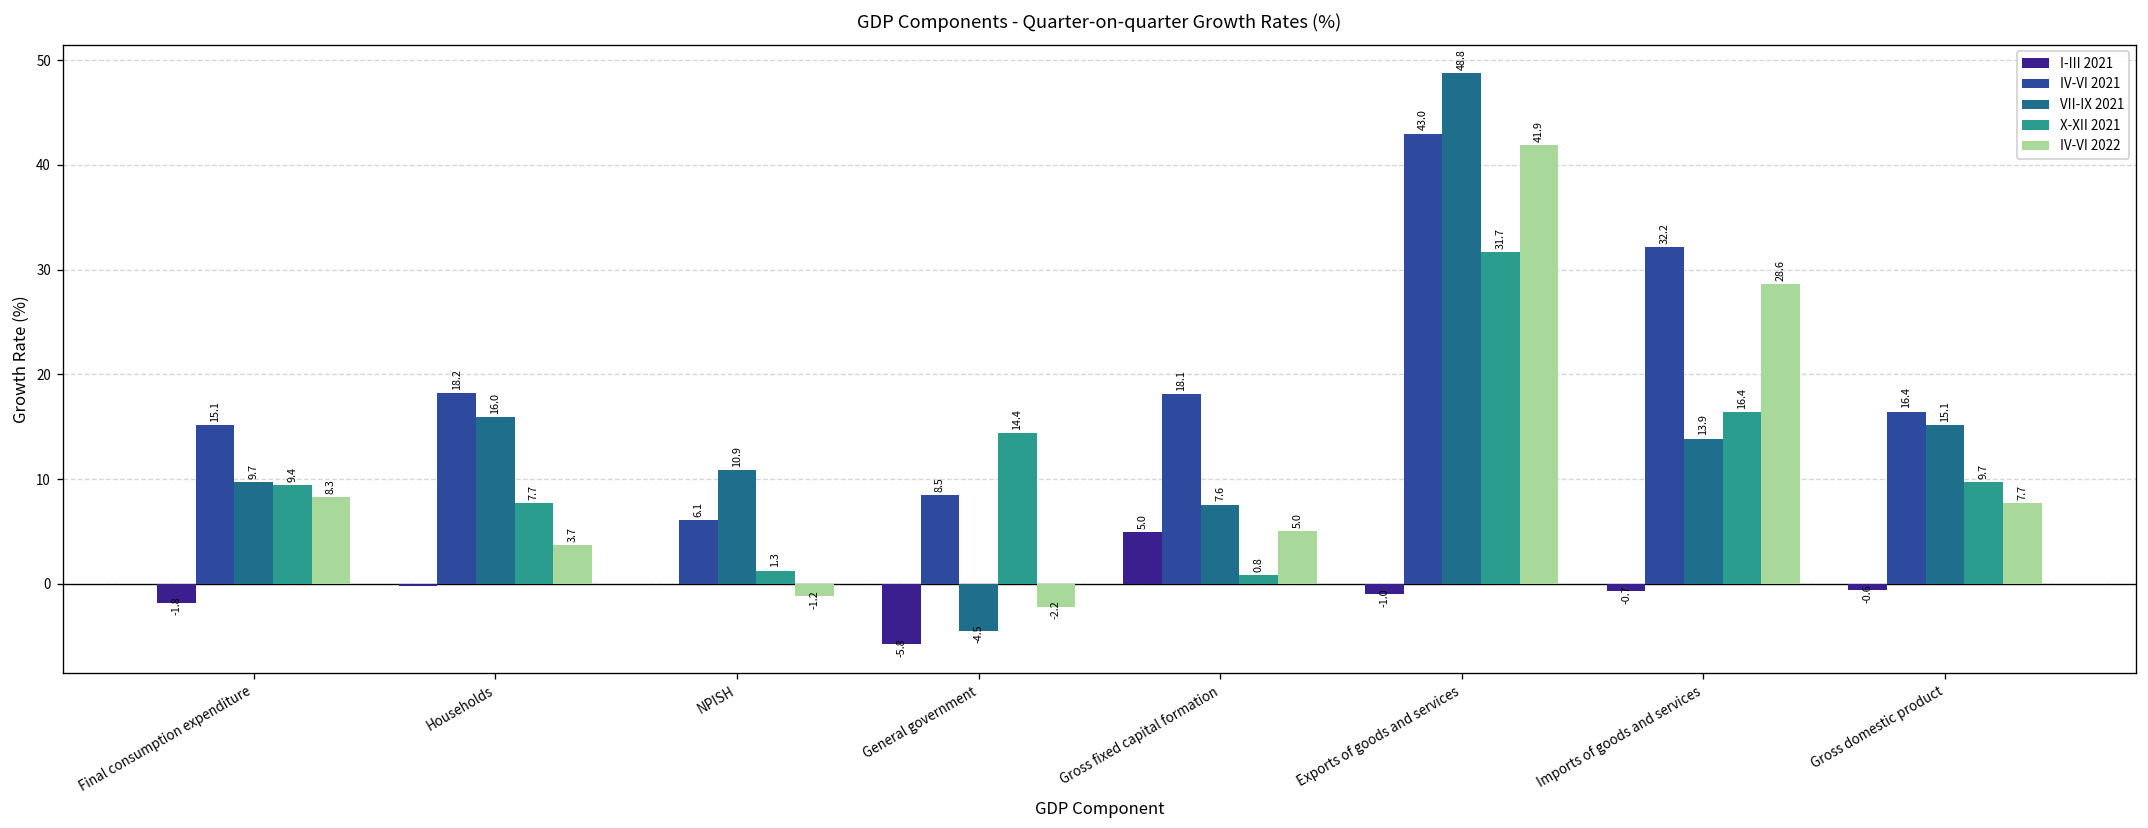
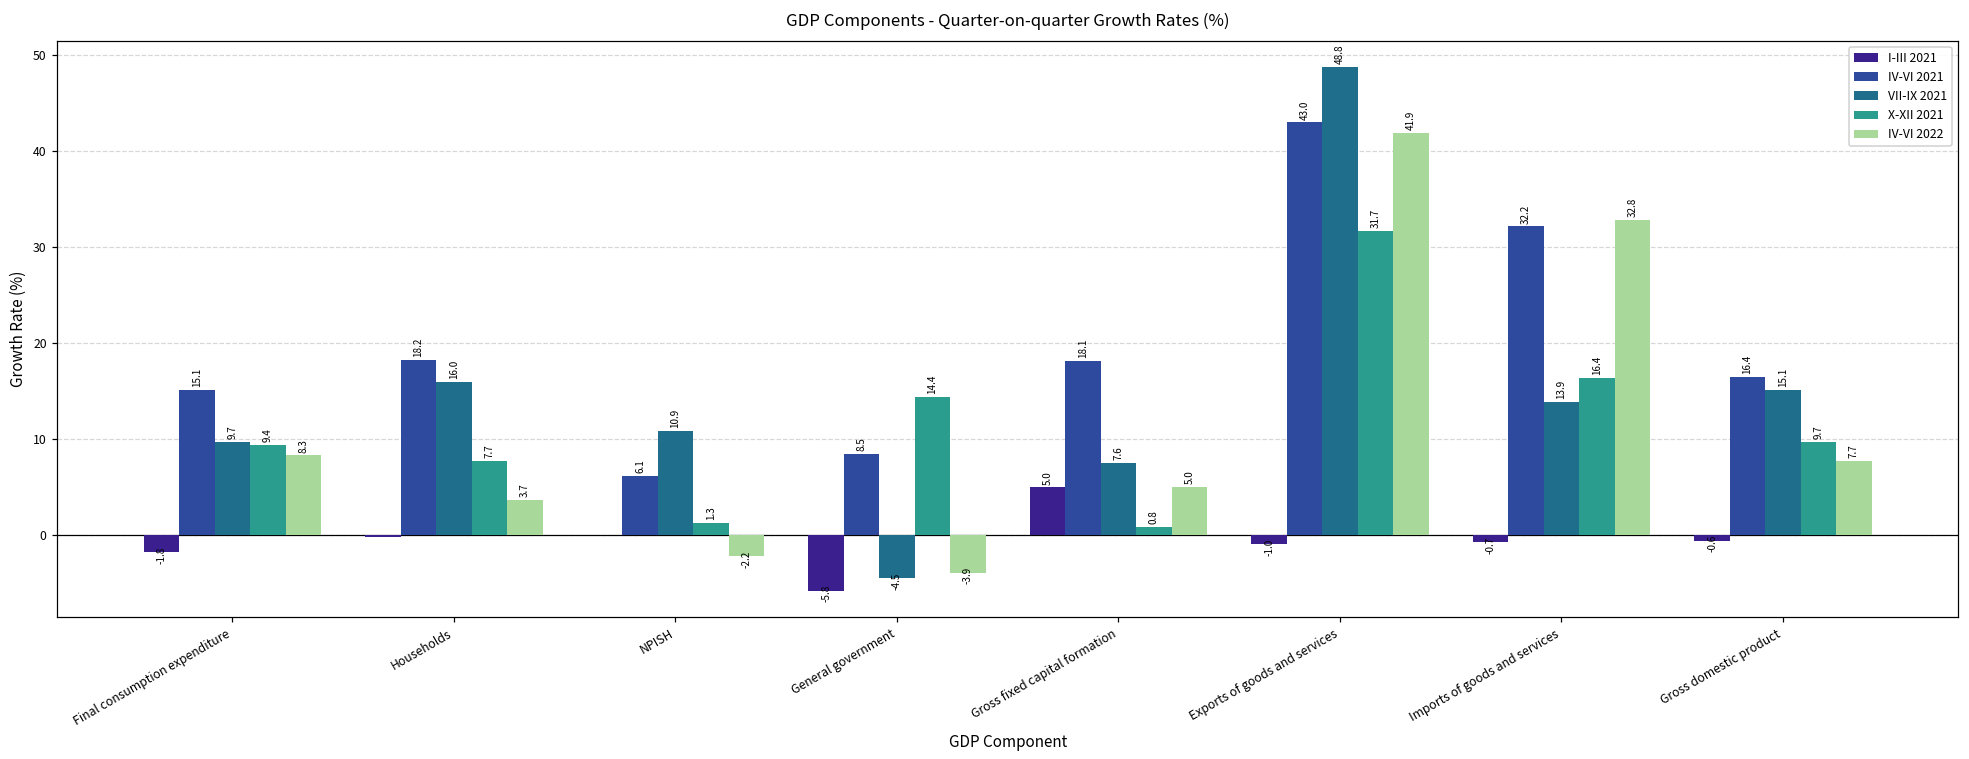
  {
    "IV-VI 2022": {
      "Final consumption expenditure": 8.3,
      "Households": 3.7,
-     "NPISH": -1.2,
-     "General government": -2.2,
+     "NPISH": -2.2,
+     "General government": -3.9,
      "Gross fixed capital formation": 5.0,
      "Exports of goods and services": 41.9,
-     "Imports of goods and services": 28.6,
+     "Imports of goods and services": 32.8,
      "Gross domestic product": 7.7
    }
  }
